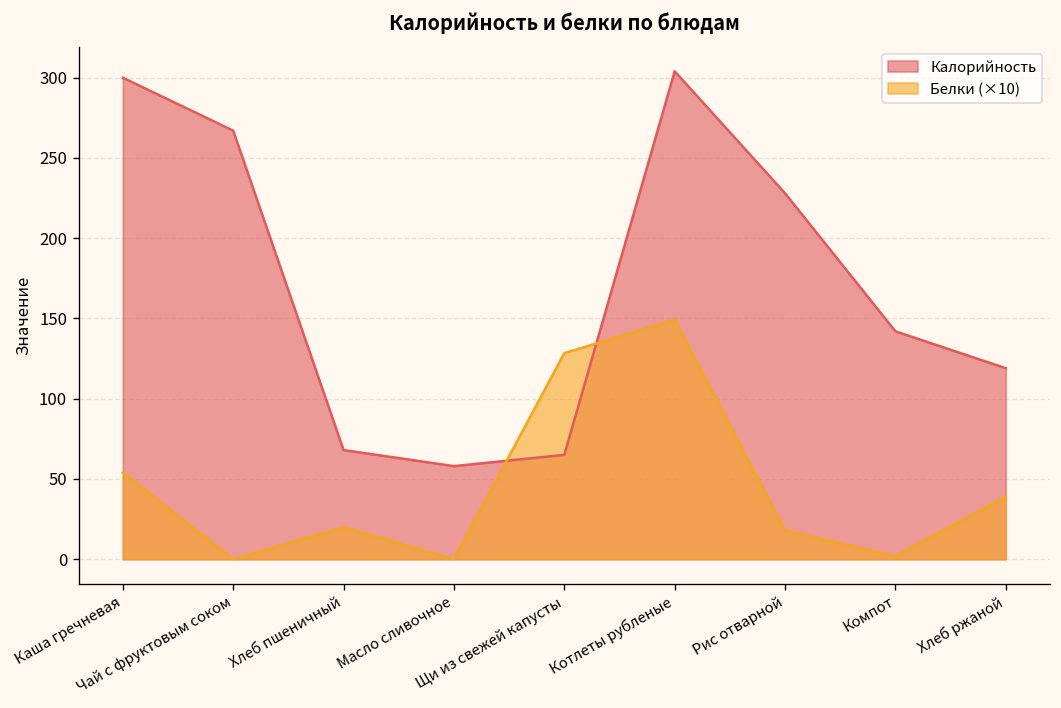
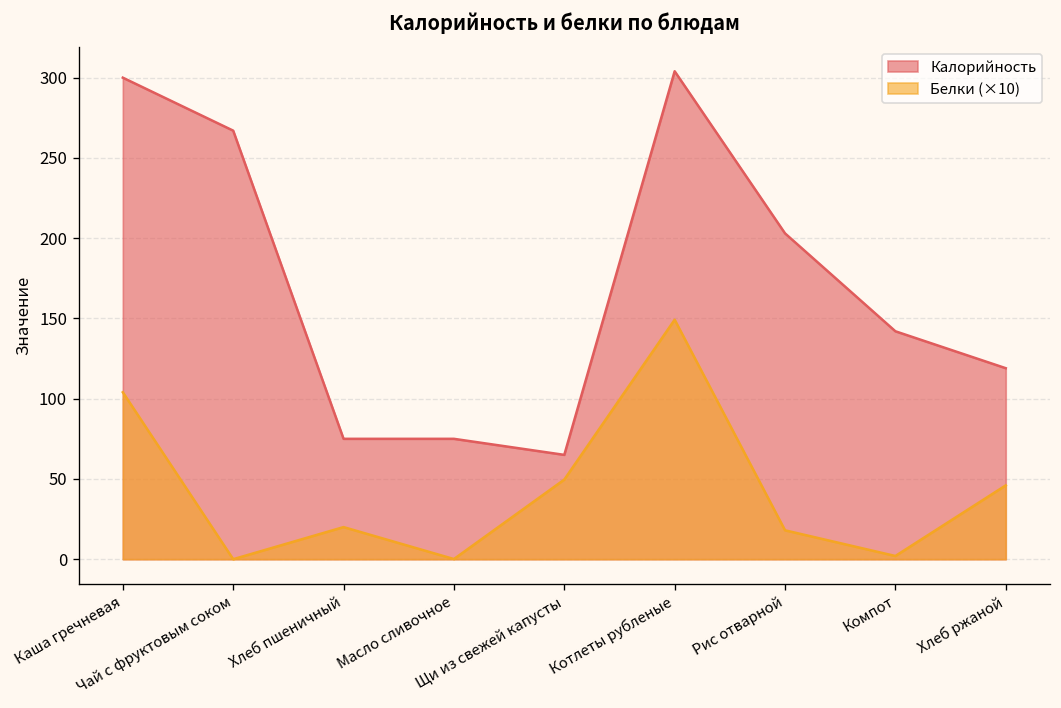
  {
    "Калорийность": {
      "Каша гречневая": 300,
      "Чай с фруктовым соком": 267,
-     "Хлеб пшеничный": 68,
-     "Масло сливочное": 58,
+     "Хлеб пшеничный": 75,
+     "Масло сливочное": 75,
      "Щи из свежей капусты": 65,
      "Котлеты рубленые": 304,
-     "Рис отварной": 228,
+     "Рис отварной": 203,
      "Компот": 142,
      "Хлеб ржаной": 119
    },
    "Белки (×10)": {
-     "Каша гречневая": 54,
+     "Каша гречневая": 104,
      "Чай с фруктовым соком": 0,
      "Хлеб пшеничный": 20,
      "Масло сливочное": 0,
-     "Щи из свежей капусты": 128,
+     "Щи из свежей капусты": 50,
      "Котлеты рубленые": 149,
      "Рис отварной": 18,
      "Компот": 2,
-     "Хлеб ржаной": 39
+     "Хлеб ржаной": 46
    }
  }
